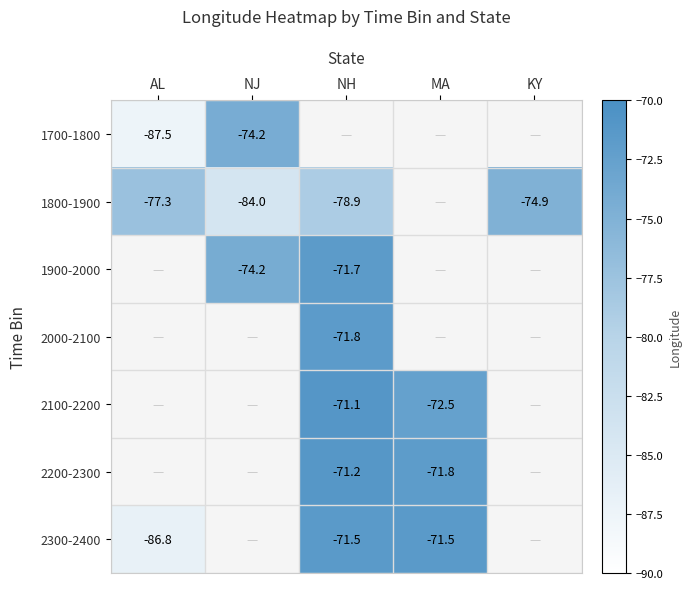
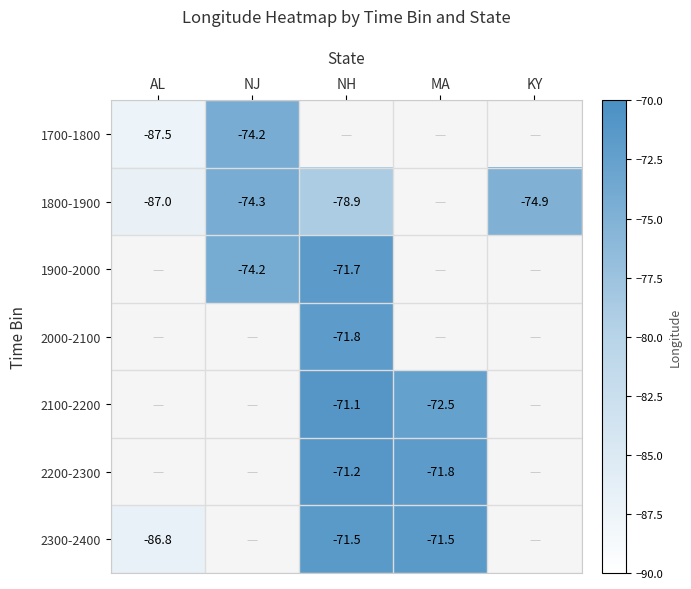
  {
    "1700-1800": {
      "AL": -87.5,
      "NJ": -74.2
    },
    "1800-1900": {
-     "AL": -77.3,
-     "NJ": -84.0,
+     "AL": -87.0,
+     "NJ": -74.3,
      "NH": -78.9,
      "KY": -74.9
    },
    "1900-2000": {
      "NJ": -74.2,
      "NH": -71.7
    },
    "2000-2100": {
      "NH": -71.8
    },
    "2100-2200": {
      "NH": -71.1,
      "MA": -72.5
    },
    "2200-2300": {
      "NH": -71.2,
      "MA": -71.8
    },
    "2300-2400": {
      "AL": -86.8,
      "NH": -71.5,
      "MA": -71.5
    }
  }
